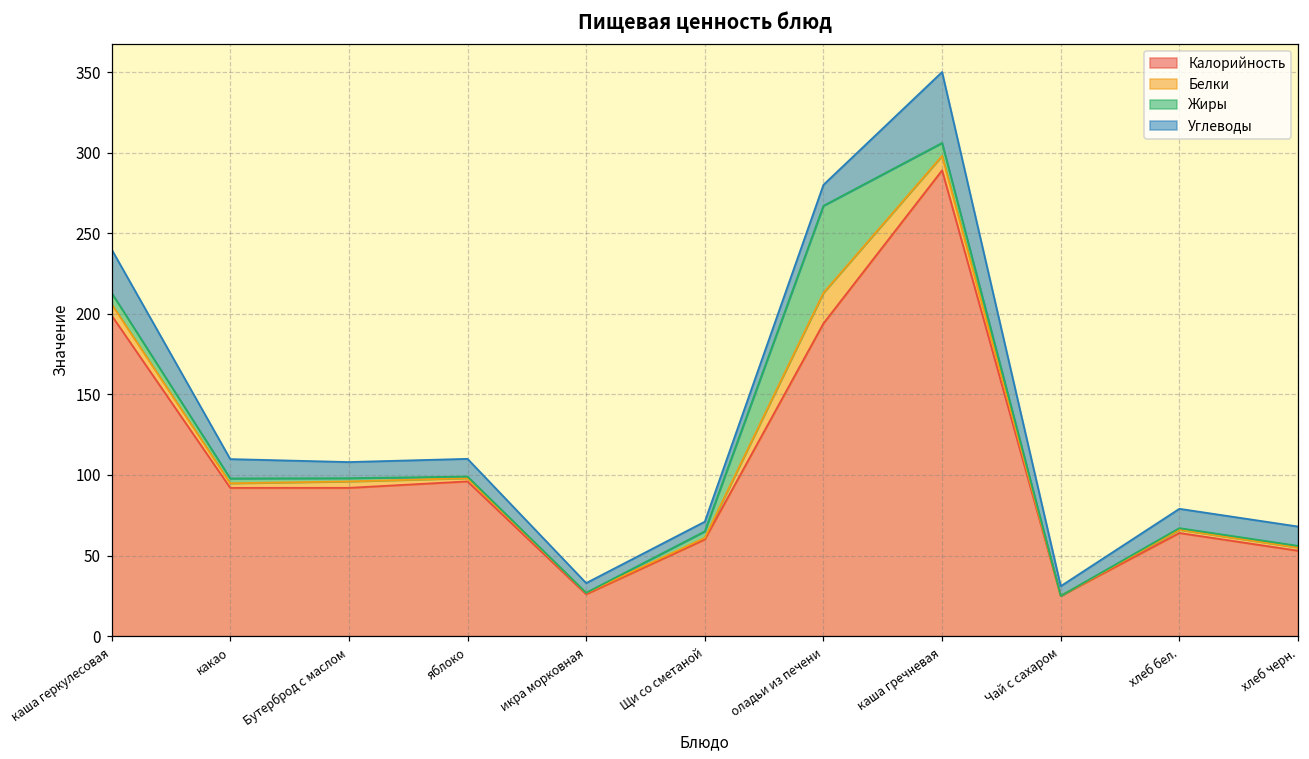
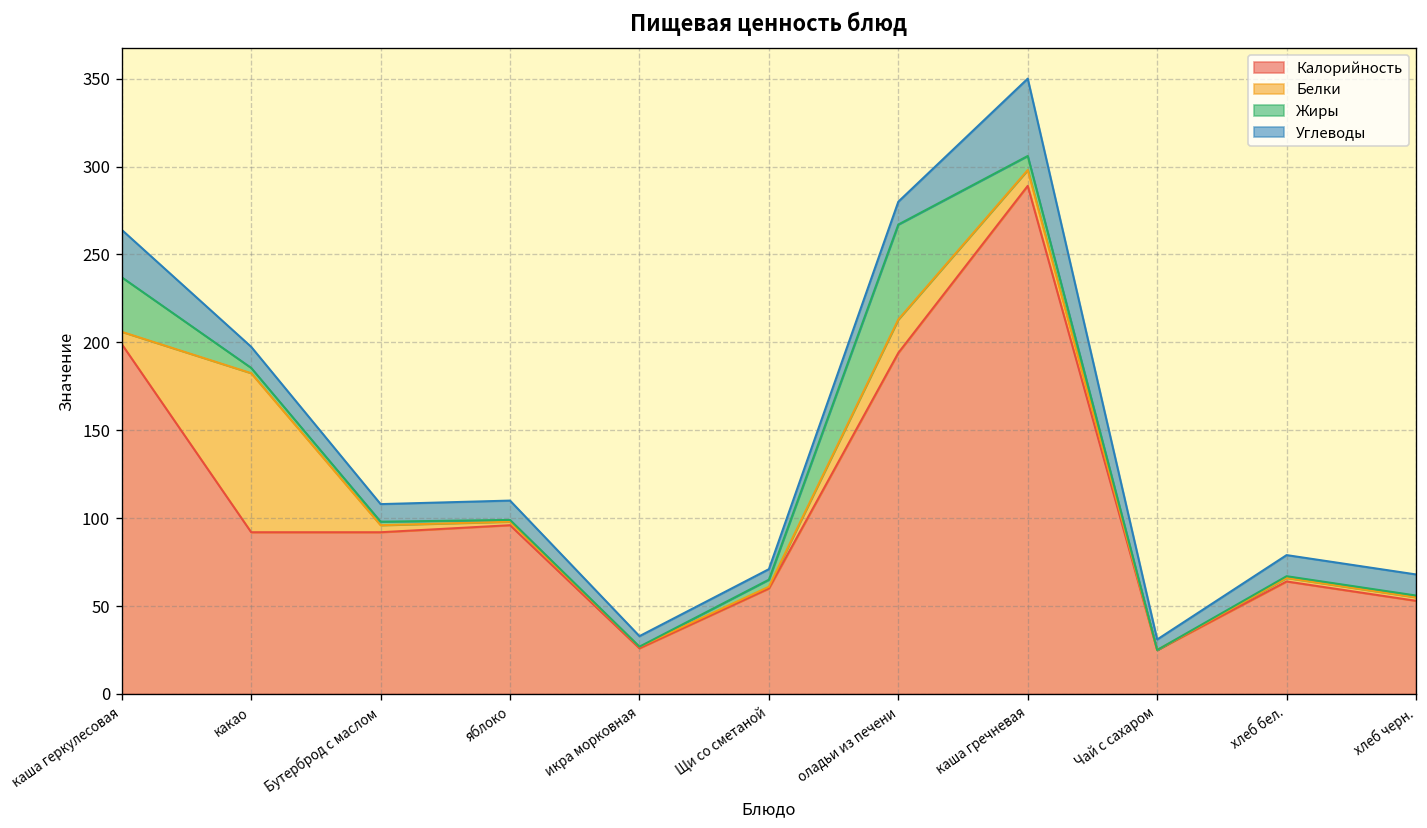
  {
    "Калорийность": {
      "каша геркулесовая": 199,
      "какао": 92,
      "Бутерброд с маслом": 92,
      "яблоко": 96,
      "оладьи из печени": 194,
      "каша гречневая": 289,
      "хлеб бел.": 64,
      "хлеб черн.": 53
    },
    "Белки": {
      "каша геркулесовая": 7,
-     "какао": 3,
+     "какао": 90,
      "Бутерброд с маслом": 4,
      "оладьи из печени": 19,
      "каша гречневая": 9
    },
    "Жиры": {
-     "каша геркулесовая": 7,
+     "каша геркулесовая": 31,
      "какао": 3,
      "Бутерброд с маслом": 2,
      "Щи со сметаной": 4,
      "оладьи из печени": 54,
      "каша гречневая": 8
    },
    "Углеводы": {
      "каша геркулесовая": 27,
      "какао": 12,
      "Бутерброд с маслом": 10,
      "яблоко": 11,
      "икра морковная": 6,
      "Щи со сметаной": 6,
      "оладьи из печени": 13,
      "каша гречневая": 44,
      "Чай с сахаром": 6,
      "хлеб бел.": 12,
      "хлеб черн.": 12
    }
  }
